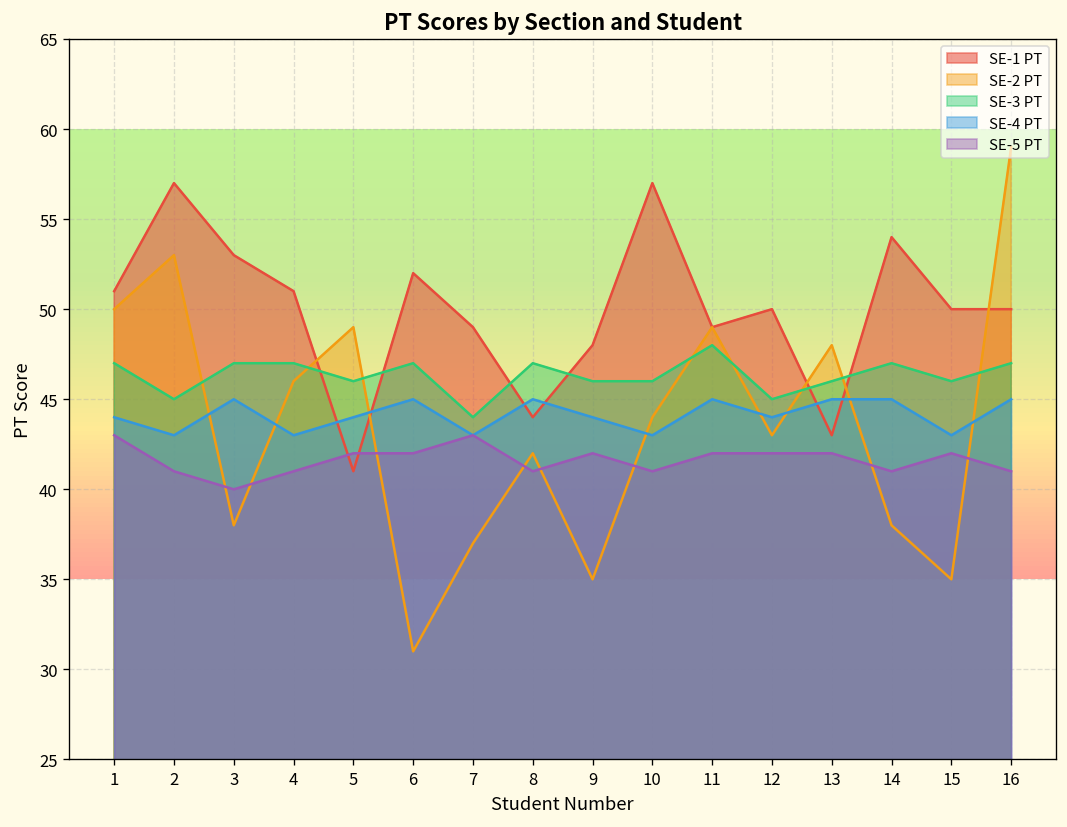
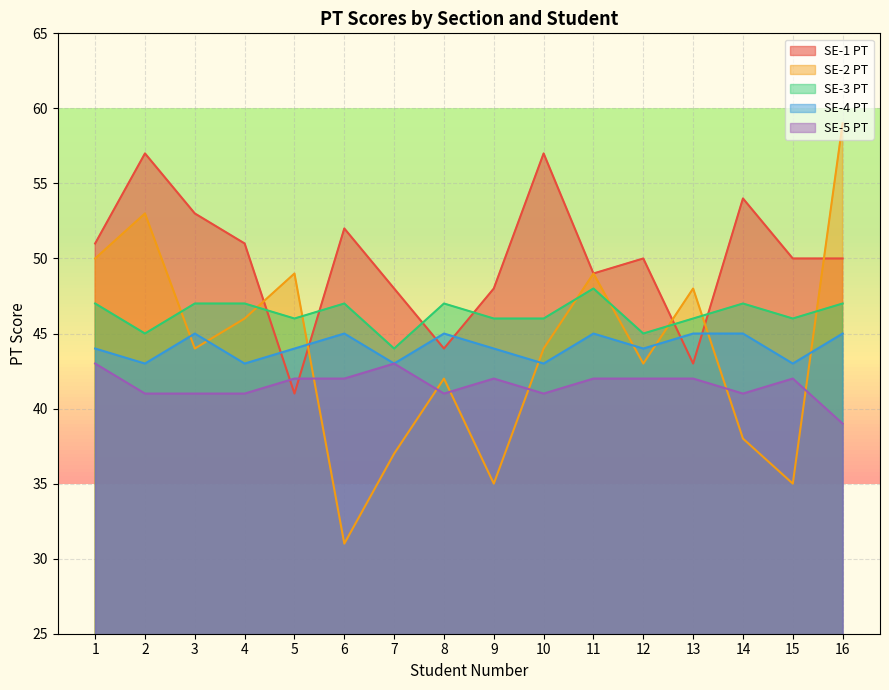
  {
    "SE-1 PT": {
      "1": 51,
      "2": 57,
      "3": 53,
      "4": 51,
      "5": 41,
      "6": 52,
-     "7": 49,
+     "7": 48,
      "8": 44,
      "9": 48,
      "10": 57,
      "12": 50,
      "13": 43,
      "14": 54,
      "15": 50,
      "16": 50
    },
    "SE-2 PT": {
      "1": 50,
      "2": 53,
-     "3": 38,
+     "3": 44,
      "4": 46,
      "5": 49,
      "6": 31,
      "7": 37,
      "8": 42,
      "9": 35,
      "10": 44,
      "12": 43,
      "13": 48,
      "14": 38,
      "15": 35
    },
    "SE-3 PT": {
      "1": 47,
      "2": 45,
      "3": 47,
      "4": 47,
      "5": 46,
      "6": 47,
      "7": 44,
      "8": 47,
      "9": 46,
      "10": 46,
      "11": 48,
      "12": 45,
      "13": 46,
      "14": 47,
      "15": 46,
      "16": 47
    },
    "SE-4 PT": {
      "1": 44,
      "2": 43,
      "3": 45,
      "4": 43,
      "5": 44,
      "6": 45,
      "8": 45,
      "9": 44,
      "10": 43,
      "11": 45,
      "12": 44,
      "13": 45,
      "14": 45,
      "15": 43,
      "16": 45
    },
    "SE-5 PT": {
      "1": 43,
      "2": 41,
-     "3": 40,
+     "3": 41,
      "4": 41,
      "5": 42,
      "6": 42,
      "8": 41,
      "9": 42,
      "10": 41,
      "11": 42,
      "12": 42,
      "13": 42,
      "14": 41,
      "15": 42,
-     "16": 41
+     "16": 39
    }
  }
